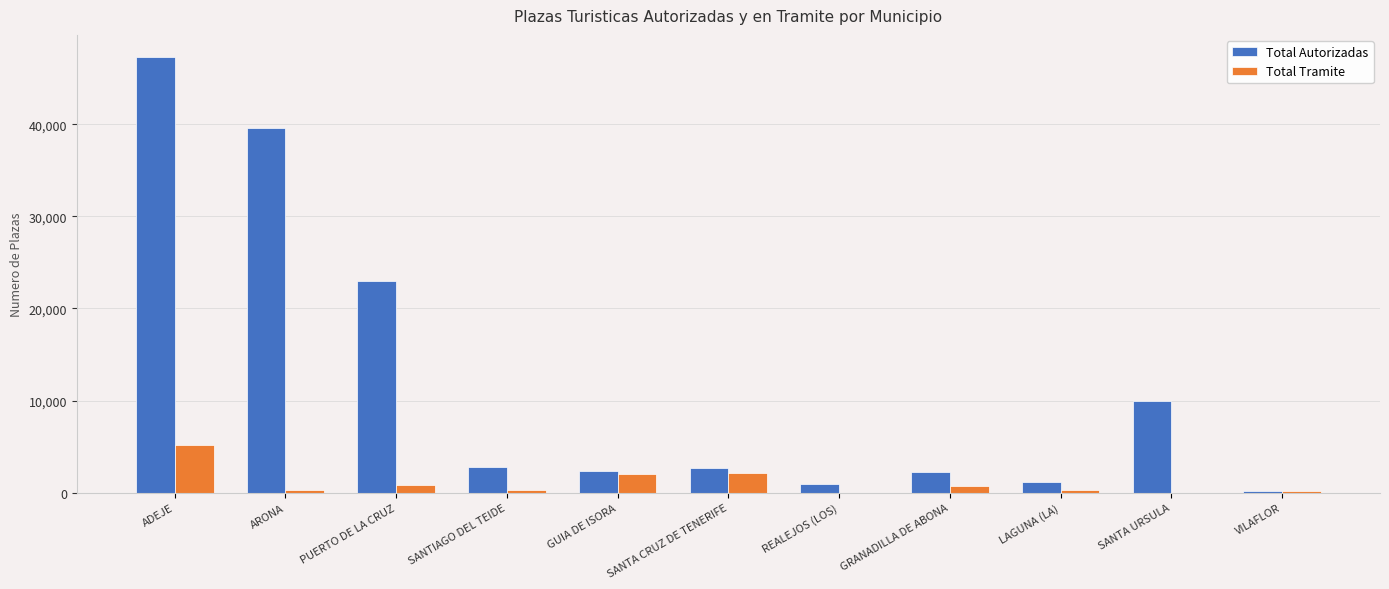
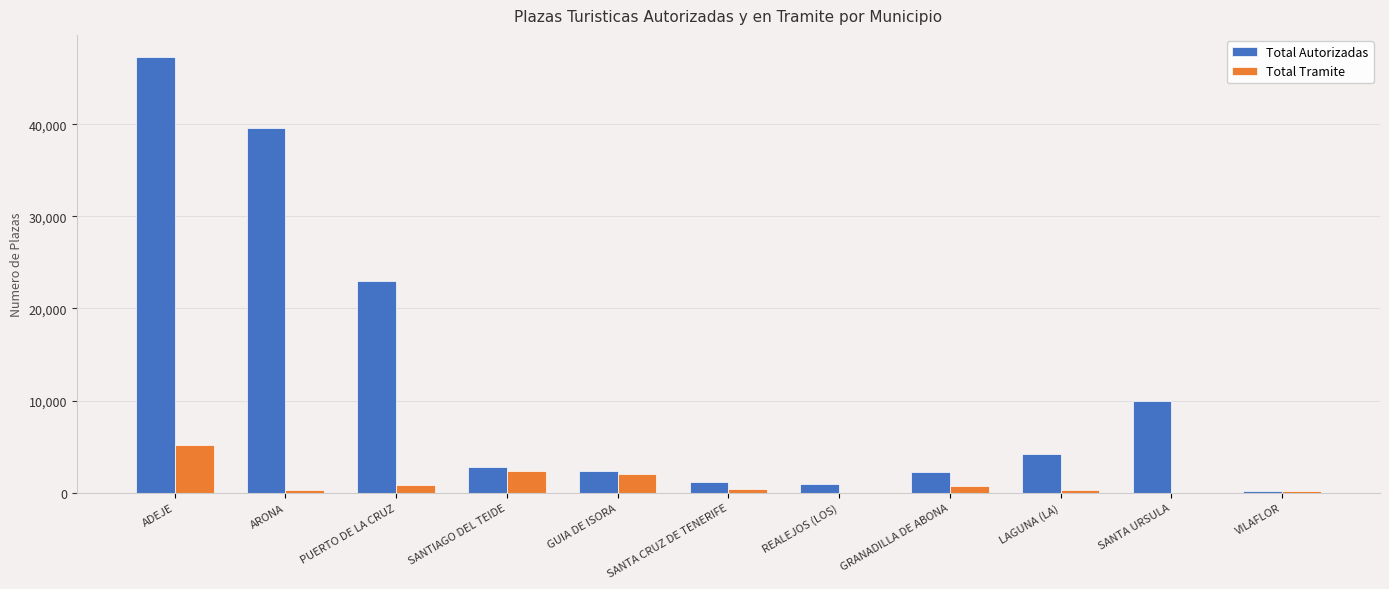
  {
    "Total Autorizadas": {
      "ADEJE": "47,000",
      "ARONA": "40,000",
      "PUERTO DE LA CRUZ": "23,000",
      "SANTIAGO DEL TEIDE": "3,000",
      "GUIA DE ISORA": "2,000",
-     "SANTA CRUZ DE TENERIFE": "3,000",
+     "SANTA CRUZ DE TENERIFE": "1,000",
      "REALEJOS (LOS)": "1,000",
      "GRANADILLA DE ABONA": "2,000",
-     "LAGUNA (LA)": "1,000",
+     "LAGUNA (LA)": "4,000",
      "SANTA URSULA": "10,000"
    },
    "Total Tramite": {
      "ADEJE": "5,000",
      "ARONA": "0",
      "PUERTO DE LA CRUZ": "1,000",
-     "SANTIAGO DEL TEIDE": "0",
+     "SANTIAGO DEL TEIDE": "2,000",
      "GUIA DE ISORA": "2,000",
-     "SANTA CRUZ DE TENERIFE": "2,000",
+     "SANTA CRUZ DE TENERIFE": "0",
      "GRANADILLA DE ABONA": "1,000",
      "SANTA URSULA": "0"
    }
  }
